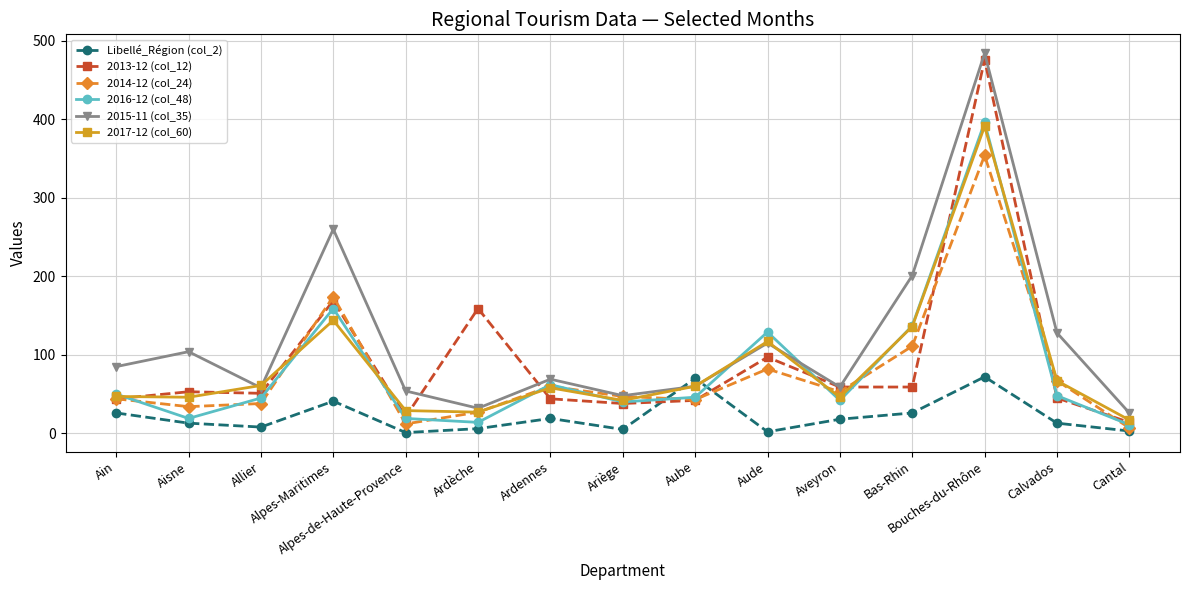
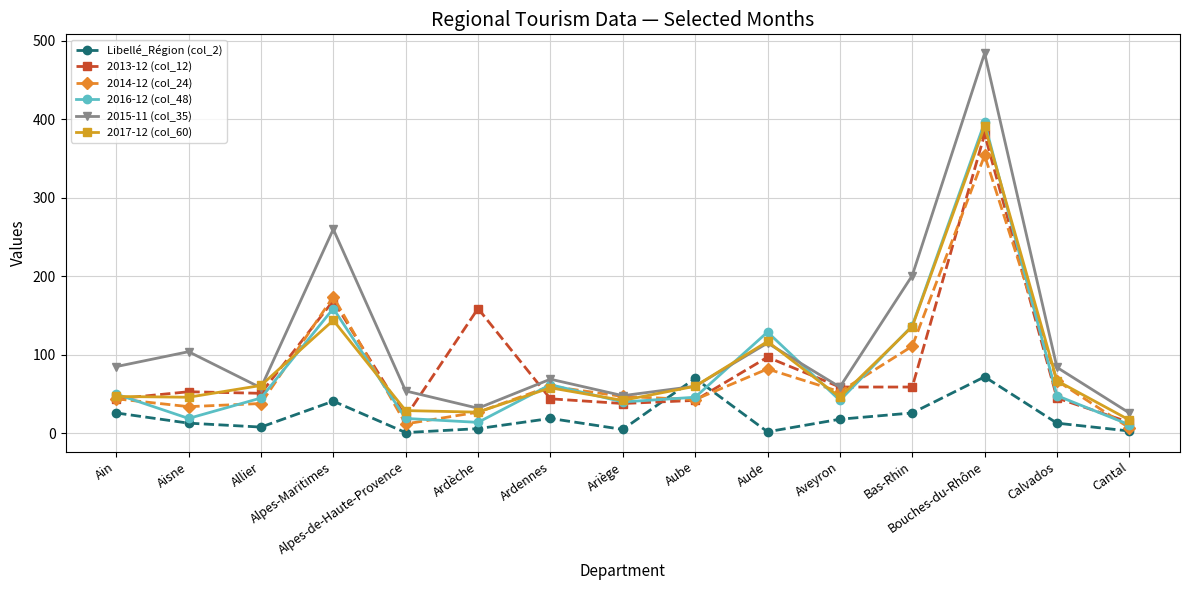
  {
    "Libellé_Région (col_2)": {
      "Ain": 30,
      "Aisne": 10,
      "Allier": 10,
      "Alpes-Maritimes": 40,
      "Alpes-de-Haute-Provence": 0,
      "Ardèche": 10,
      "Ardennes": 20,
      "Ariège": 10,
      "Aube": 70,
      "Aude": 0,
      "Aveyron": 20,
      "Bas-Rhin": 30,
      "Bouches-du-Rhône": 70,
      "Calvados": 10,
      "Cantal": 0
    },
    "2013-12 (col_12)": {
      "Aisne": 50,
      "Allier": 50,
      "Alpes-Maritimes": 170,
      "Ardèche": 160,
      "Ardennes": 40,
      "Aude": 100,
      "Bas-Rhin": 60,
-     "Bouches-du-Rhône": 480
+     "Bouches-du-Rhône": 380
    },
    "2016-12 (col_48)": {
      "Aisne": 20,
      "Allier": 50,
      "Alpes-Maritimes": 160,
      "Ardèche": 10,
      "Aude": 130,
      "Aveyron": 40,
      "Bouches-du-Rhône": 400
    },
    "2015-11 (col_35)": {
      "Ain": 90,
      "Aisne": 100,
      "Alpes-Maritimes": 260,
      "Alpes-de-Haute-Provence": 50,
      "Ardèche": 30,
      "Ardennes": 70,
      "Bas-Rhin": 200,
      "Bouches-du-Rhône": 480,
-     "Calvados": 130,
+     "Calvados": 80,
      "Cantal": 30
    }
  }
